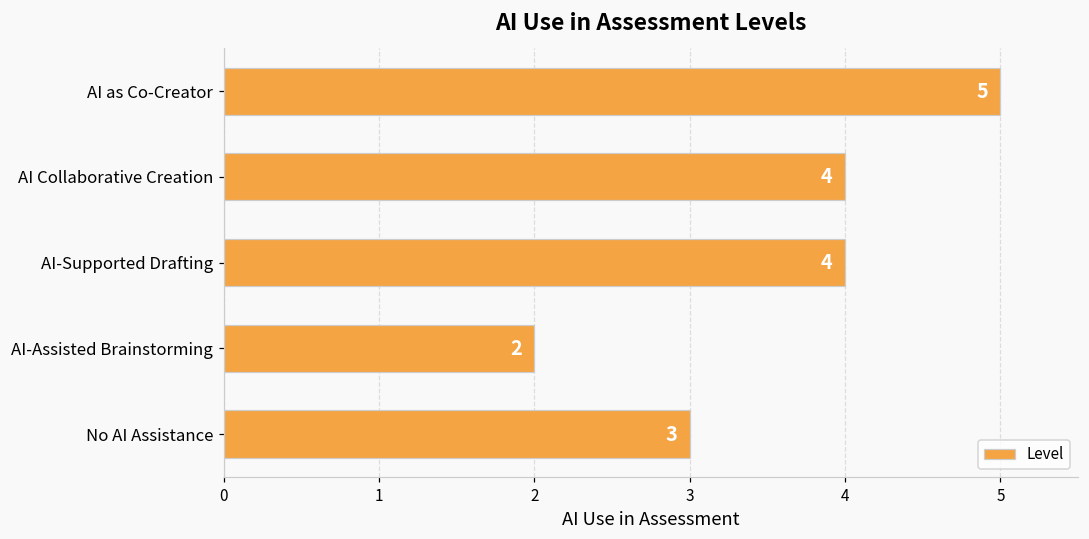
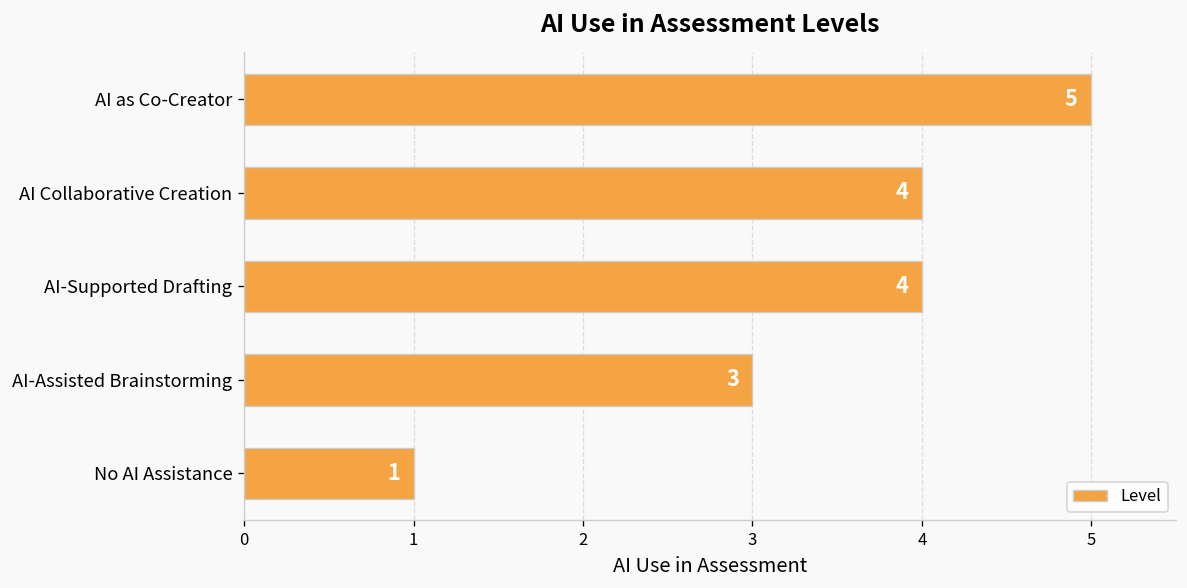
  {
    "AI as Co-Creator": 5,
    "AI Collaborative Creation": 4,
    "AI-Supported Drafting": 4,
-   "AI-Assisted Brainstorming": 2,
-   "No AI Assistance": 3
+   "AI-Assisted Brainstorming": 3,
+   "No AI Assistance": 1
  }
